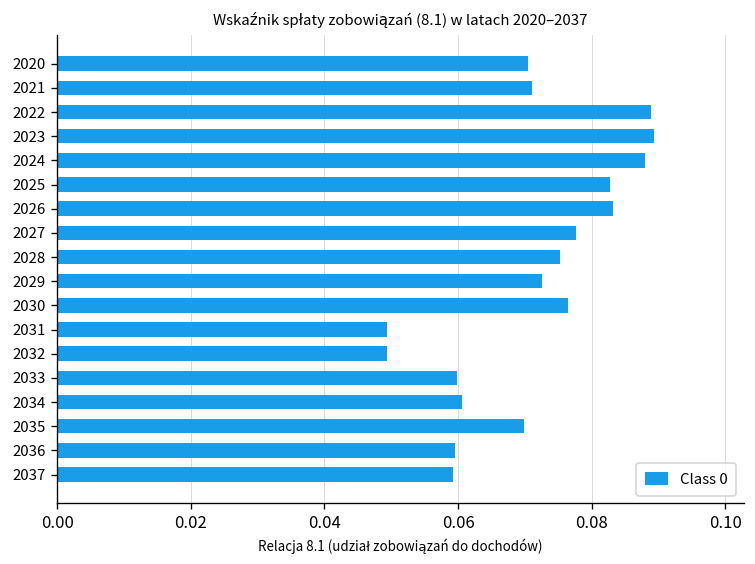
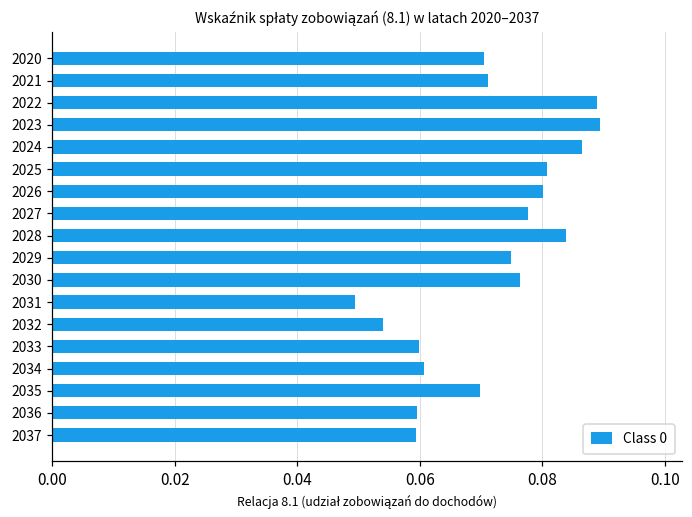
  {
    "2020": 0.070,
    "2021": 0.071,
    "2022": 0.089,
    "2023": 0.089,
-   "2024": 0.088,
-   "2025": 0.083,
-   "2026": 0.083,
+   "2024": 0.087,
+   "2025": 0.081,
+   "2026": 0.080,
    "2027": 0.078,
-   "2028": 0.075,
-   "2029": 0.073,
+   "2028": 0.084,
+   "2029": 0.075,
    "2030": 0.076,
    "2031": 0.049,
-   "2032": 0.049,
+   "2032": 0.054,
    "2033": 0.060,
    "2034": 0.061,
    "2035": 0.070,
    "2036": 0.060,
    "2037": 0.059
  }
